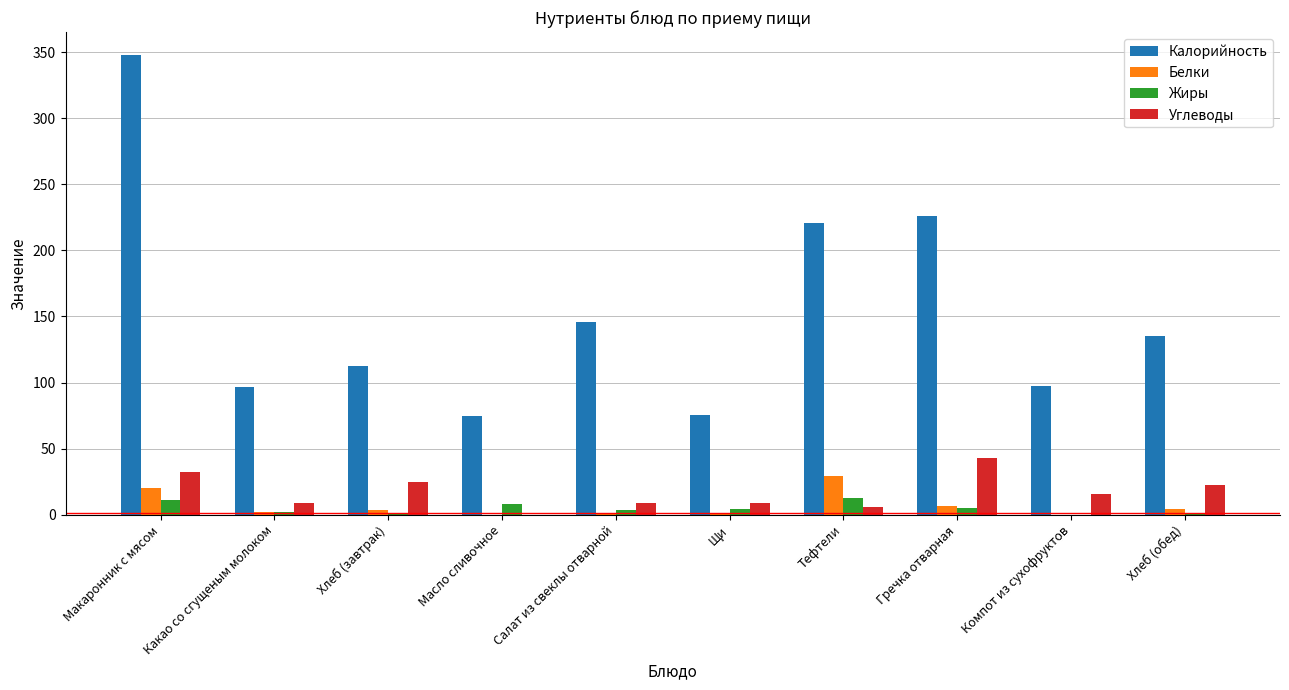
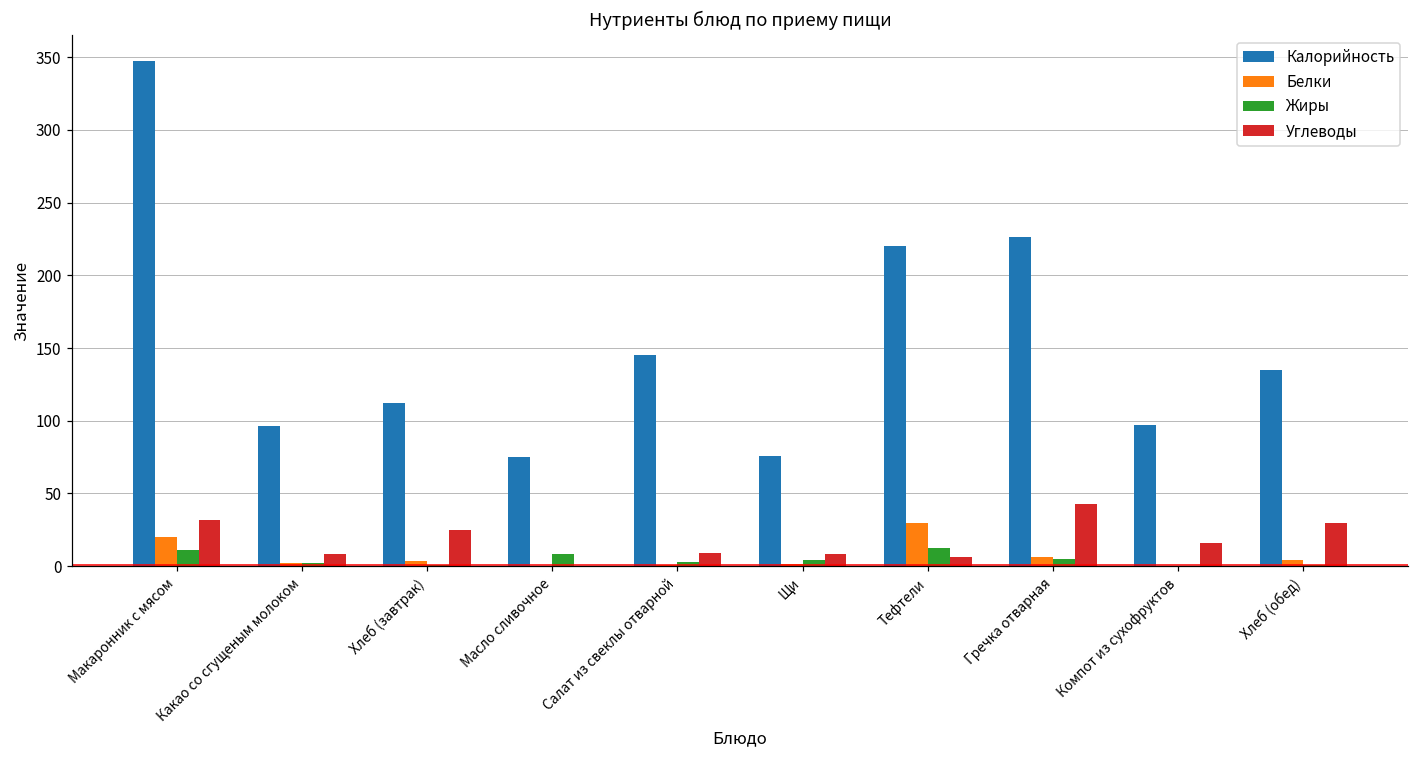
  {
    "Калорийность": {
      "Макаронник с мясом": 348,
      "Какао со сгущеным молоком": 97,
      "Хлеб (завтрак)": 112,
      "Масло сливочное": 75,
      "Салат из свеклы отварной": 145,
      "Щи": 76,
      "Тефтели": 221,
      "Гречка отварная": 226,
      "Компот из сухофруктов": 97,
      "Хлеб (обед)": 135
    },
    "Белки": {
      "Макаронник с мясом": 20,
      "Какао со сгущеным молоком": 2,
      "Хлеб (завтрак)": 4,
      "Тефтели": 30,
      "Гречка отварная": 6,
      "Компот из сухофруктов": 0,
      "Хлеб (обед)": 5
    },
    "Жиры": {
      "Макаронник с мясом": 11,
      "Какао со сгущеным молоком": 2,
      "Масло сливочное": 8,
      "Салат из свеклы отварной": 3,
      "Щи": 4,
      "Тефтели": 13,
      "Гречка отварная": 5,
      "Компот из сухофруктов": 0
    },
    "Углеводы": {
      "Макаронник с мясом": 32,
      "Какао со сгущеным молоком": 9,
      "Хлеб (завтрак)": 25,
      "Масло сливочное": 0,
      "Салат из свеклы отварной": 9,
      "Щи": 9,
      "Тефтели": 6,
      "Гречка отварная": 43,
      "Компот из сухофруктов": 16,
-     "Хлеб (обед)": 22
+     "Хлеб (обед)": 30
    }
  }
